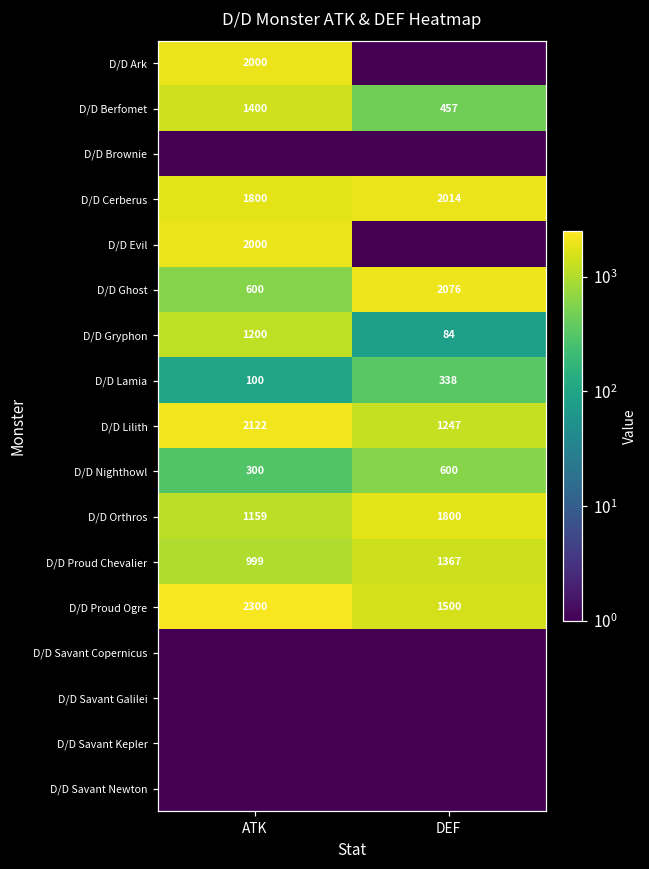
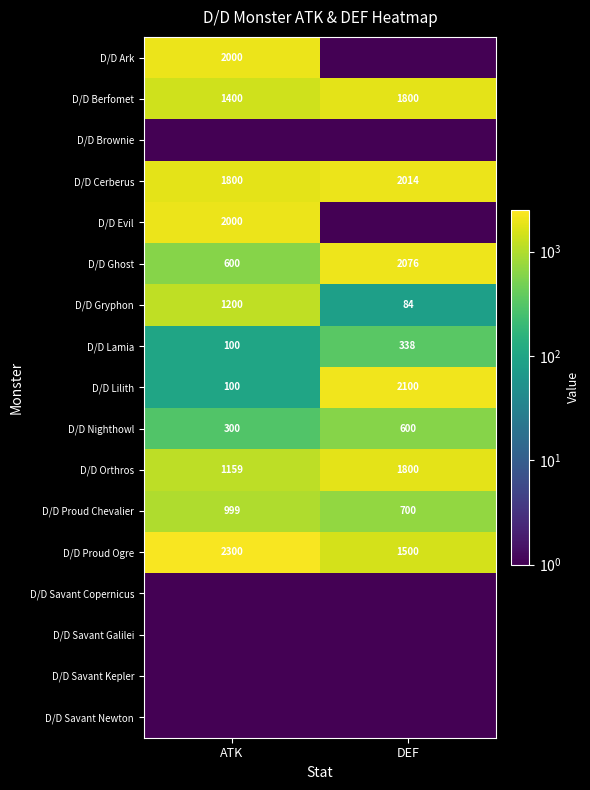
  {
    "D/D Ark": {
      "ATK": 2000
    },
    "D/D Berfomet": {
      "ATK": 1400,
-     "DEF": 457
+     "DEF": 1800
    },
    "D/D Cerberus": {
      "ATK": 1800,
      "DEF": 2014
    },
    "D/D Evil": {
      "ATK": 2000
    },
    "D/D Ghost": {
      "ATK": 600,
      "DEF": 2076
    },
    "D/D Gryphon": {
      "ATK": 1200,
      "DEF": 84
    },
    "D/D Lamia": {
      "ATK": 100,
      "DEF": 338
    },
    "D/D Lilith": {
-     "ATK": 2122,
-     "DEF": 1247
+     "ATK": 100,
+     "DEF": 2100
    },
    "D/D Nighthowl": {
      "ATK": 300,
      "DEF": 600
    },
    "D/D Orthros": {
      "ATK": 1159,
      "DEF": 1800
    },
    "D/D Proud Chevalier": {
      "ATK": 999,
-     "DEF": 1367
+     "DEF": 700
    },
    "D/D Proud Ogre": {
      "ATK": 2300,
      "DEF": 1500
    }
  }
